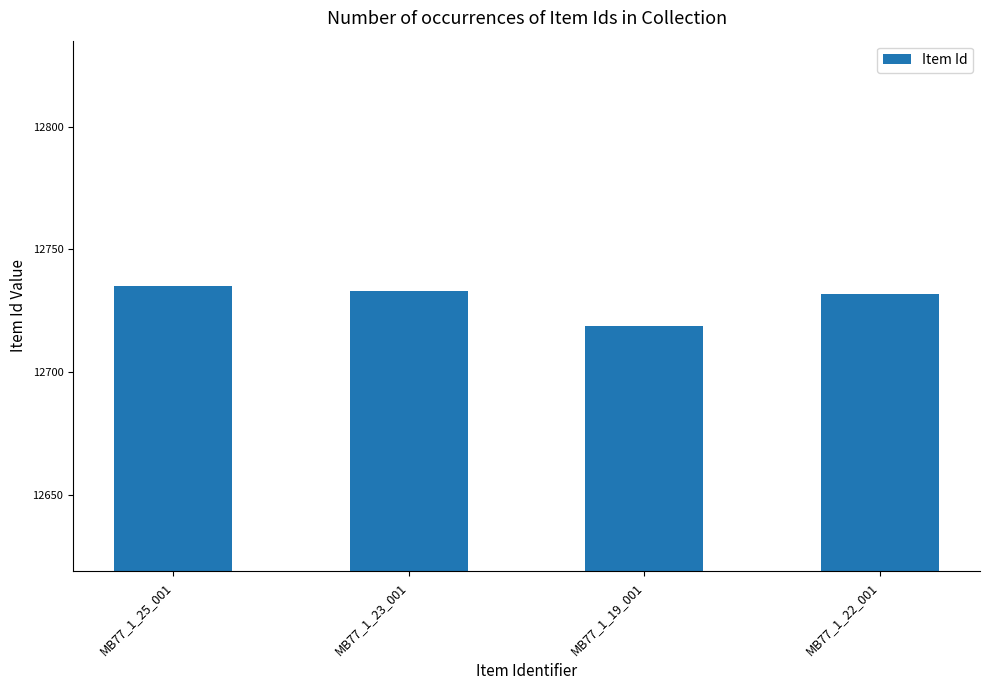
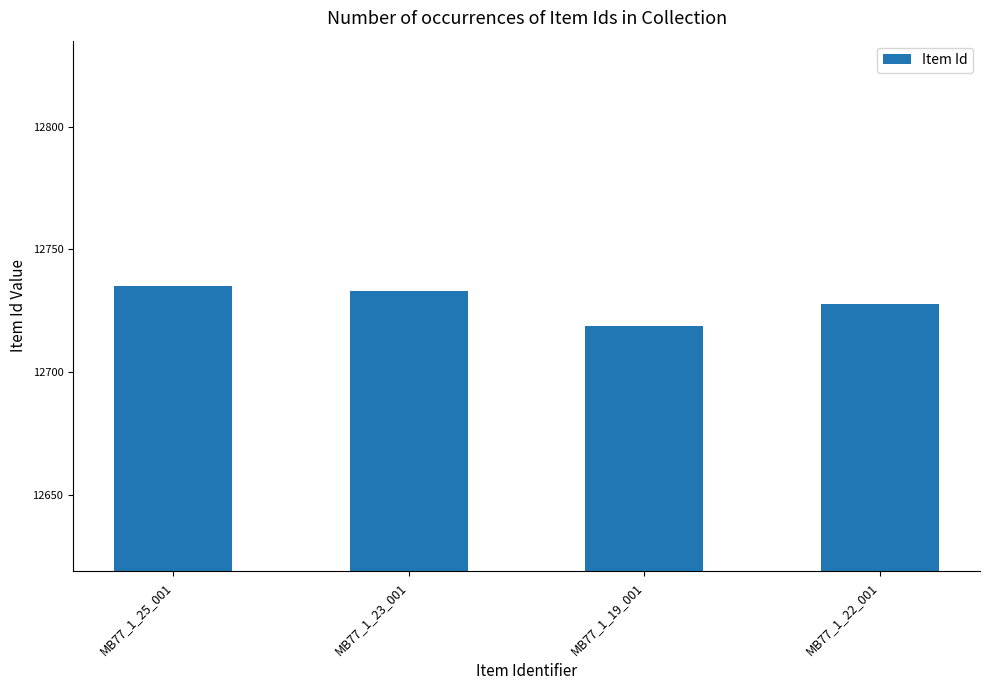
  {
    "MB77_1_25_001": 12735,
    "MB77_1_23_001": 12733,
    "MB77_1_19_001": 12719,
-   "MB77_1_22_001": 12732
+   "MB77_1_22_001": 12728
  }
